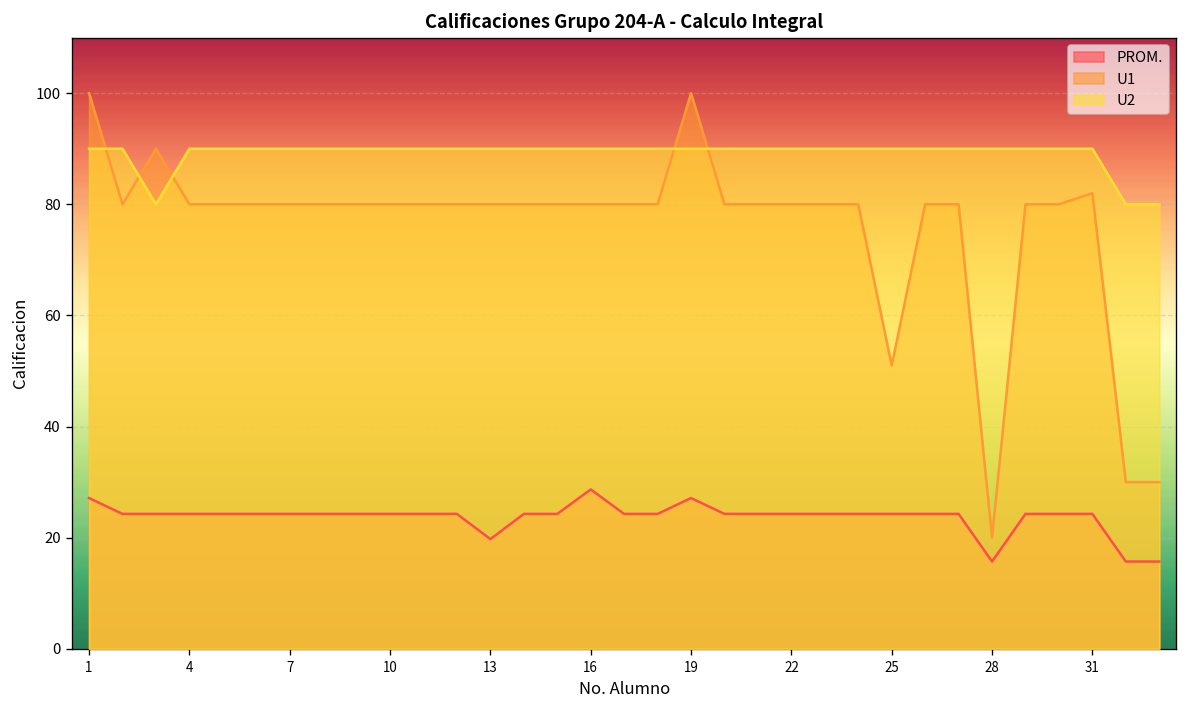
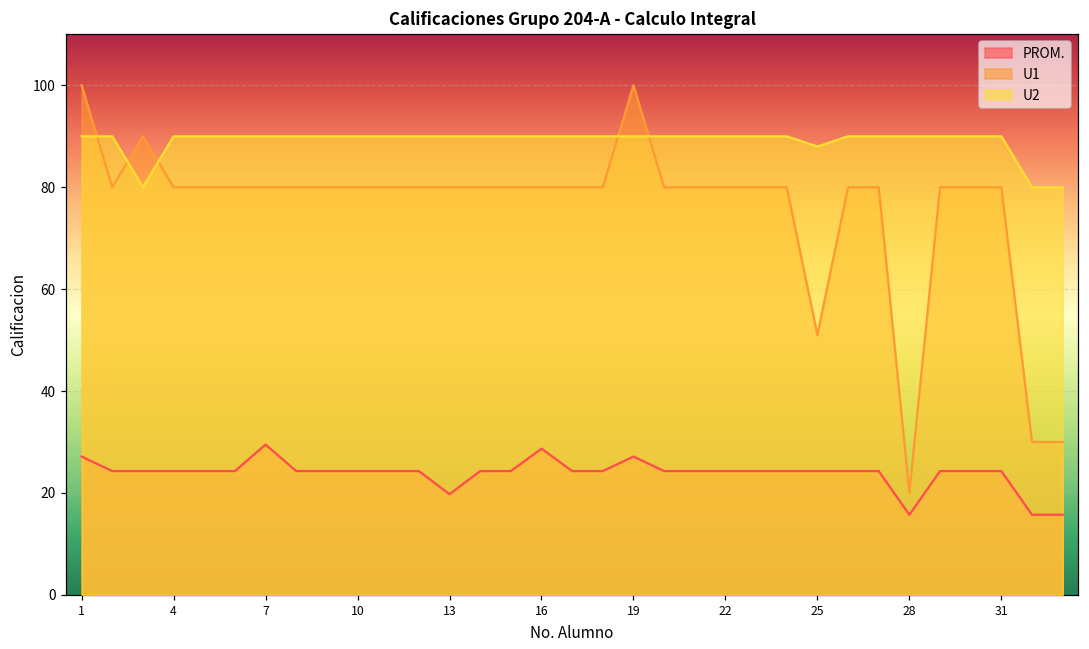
  {
    "PROM.": {
      "1": 27,
      "4": 24,
-     "7": 24,
+     "7": 29,
      "10": 24,
      "13": 20,
      "16": 29,
      "19": 27,
      "22": 24,
      "25": 24,
      "28": 16,
      "31": 24
    },
    "U1": {
      "1": 100,
      "4": 80,
      "7": 80,
      "10": 80,
      "13": 80,
      "16": 80,
      "19": 100,
      "22": 80,
      "25": 51,
      "28": 20,
-     "31": 82
+     "31": 80
    },
    "U2": {
      "1": 90,
      "4": 90,
      "7": 90,
      "10": 90,
      "13": 90,
      "16": 90,
      "19": 90,
      "22": 90,
-     "25": 90,
+     "25": 88,
      "28": 90,
      "31": 90
    }
  }
